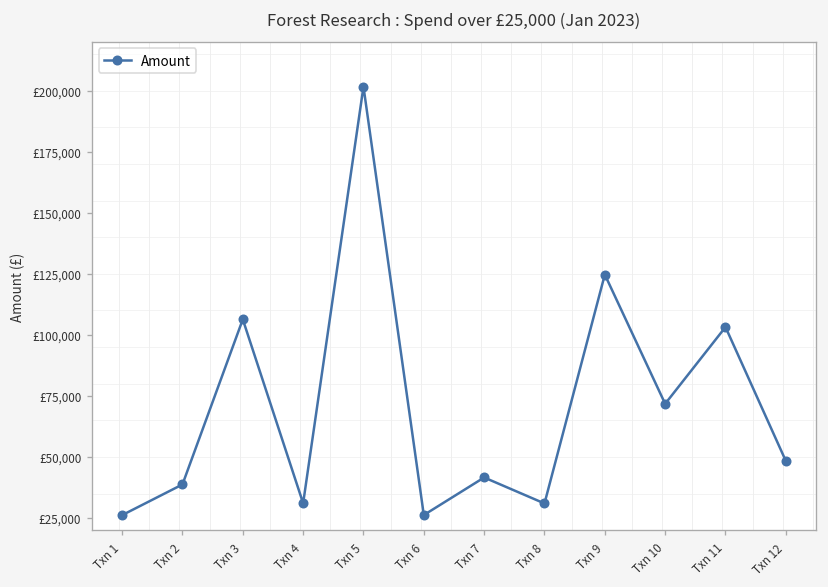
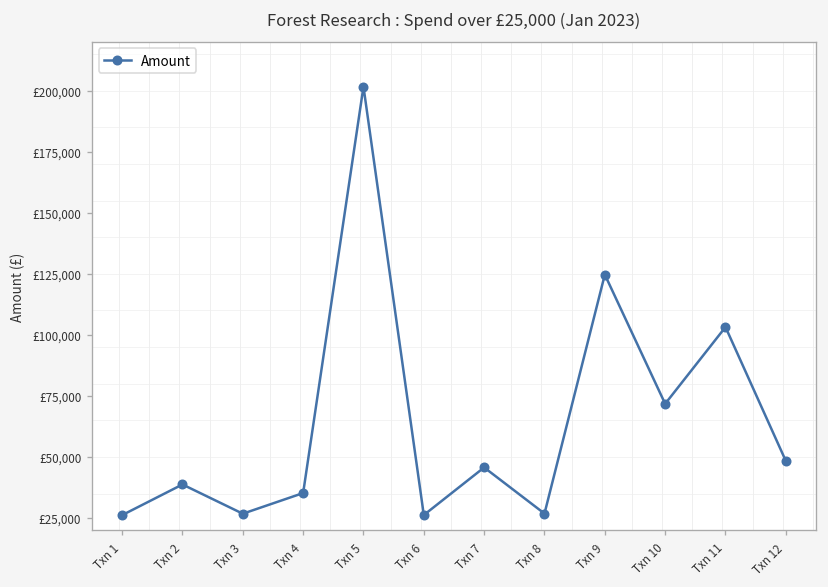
  {
    "Txn 1": "£26,000",
    "Txn 2": "£39,000",
-   "Txn 3": "£106,000",
-   "Txn 4": "£31,000",
+   "Txn 3": "£27,000",
+   "Txn 4": "£35,000",
    "Txn 5": "£202,000",
    "Txn 6": "£26,000",
-   "Txn 7": "£42,000",
-   "Txn 8": "£31,000",
+   "Txn 7": "£46,000",
+   "Txn 8": "£27,000",
    "Txn 9": "£125,000",
    "Txn 10": "£72,000",
    "Txn 11": "£103,000",
    "Txn 12": "£48,000"
  }
